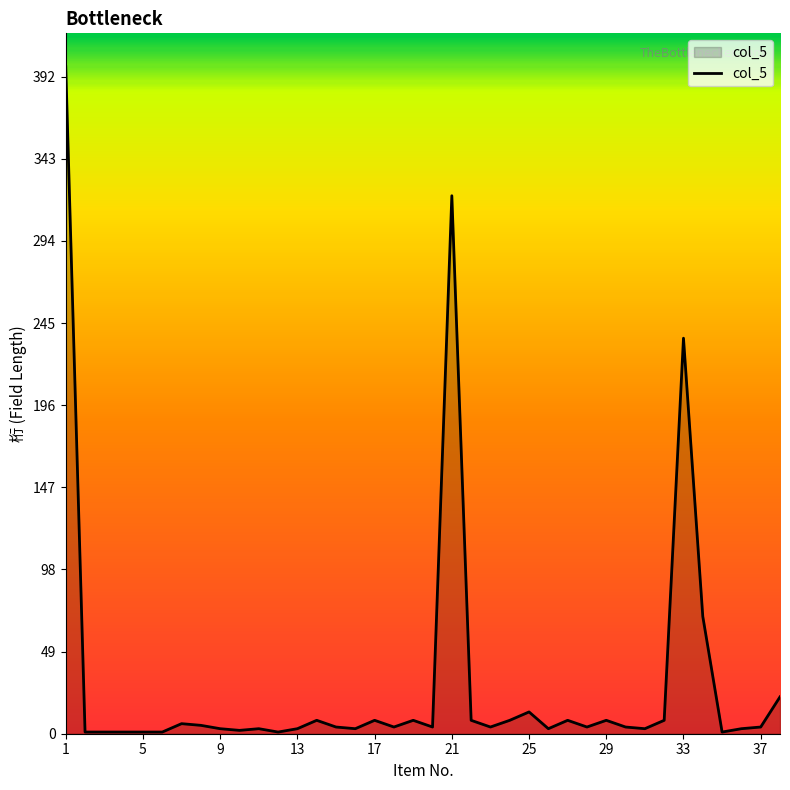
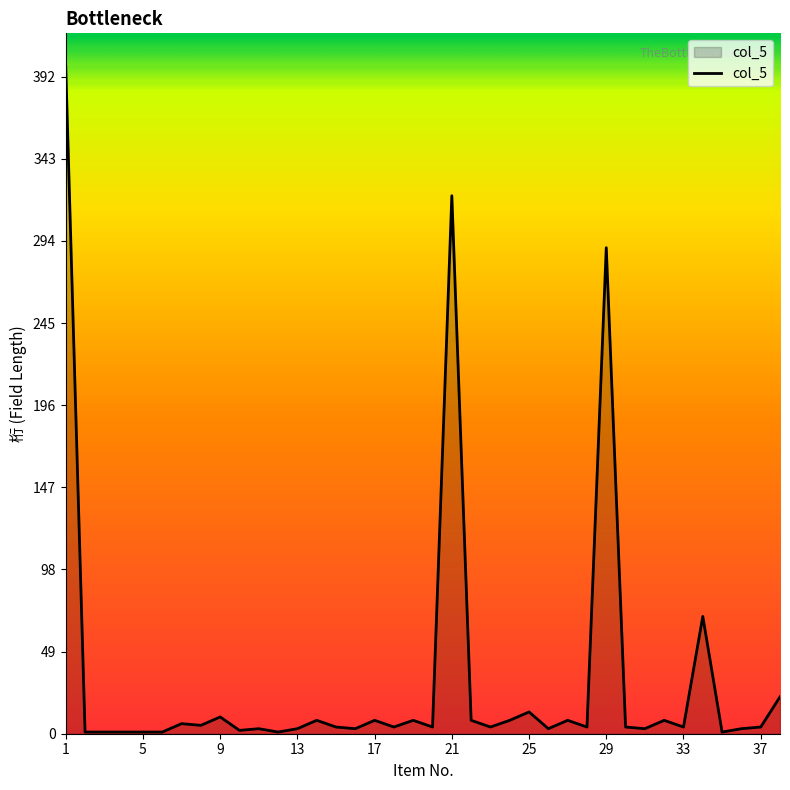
  {
    "1": 398,
    "5": 1,
-   "9": 3,
+   "9": 10,
    "13": 3,
    "17": 8,
    "21": 321,
    "25": 13,
-   "29": 8,
-   "33": 236,
+   "29": 290,
+   "33": 4,
    "37": 4
  }
